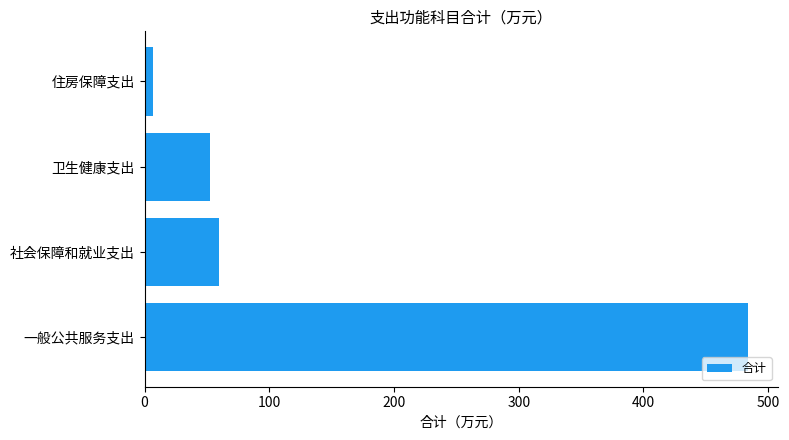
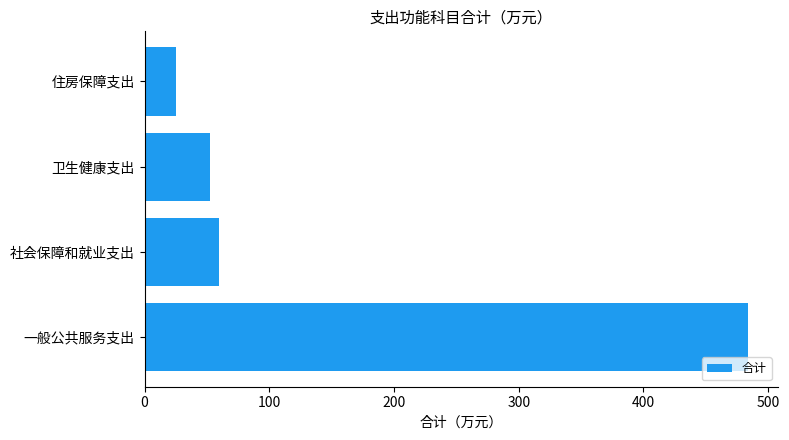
  {
-   "住房保障支出": 6,
+   "住房保障支出": 25,
    "卫生健康支出": 52,
    "社会保障和就业支出": 60,
    "一般公共服务支出": 484
  }
